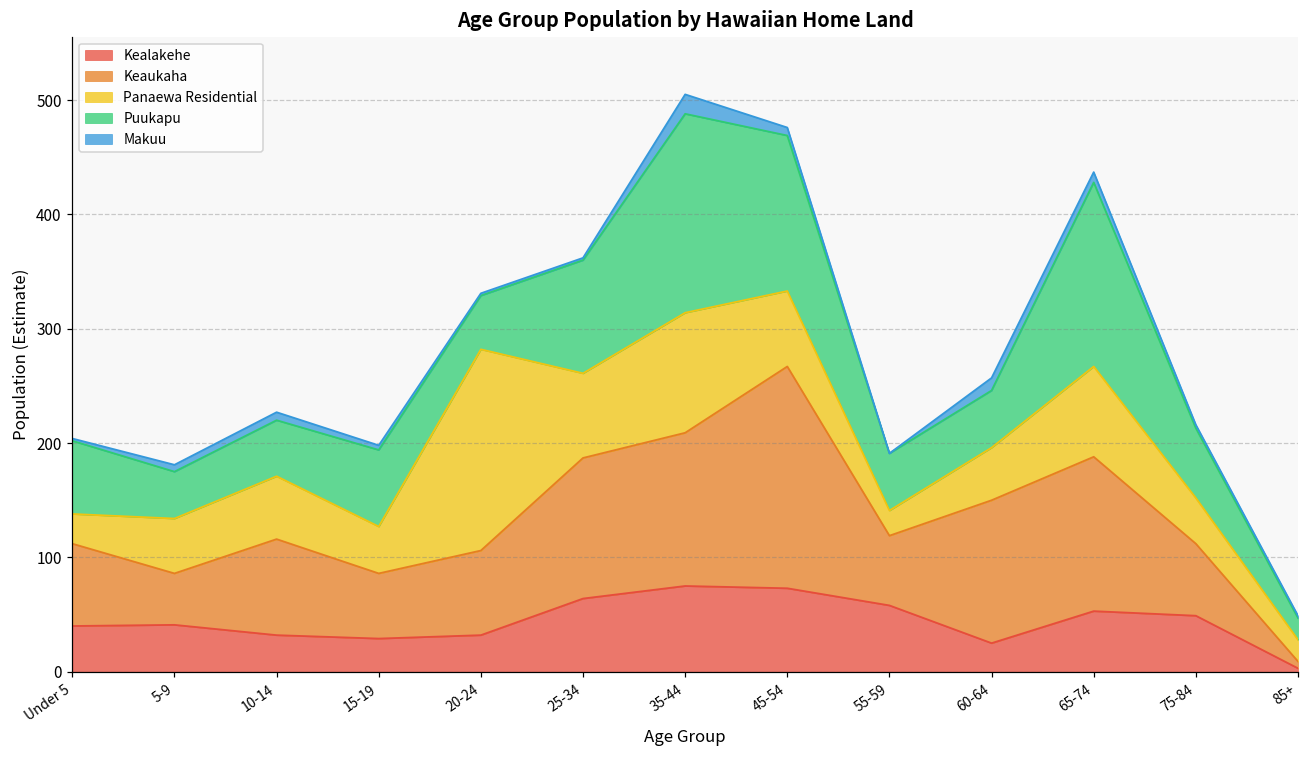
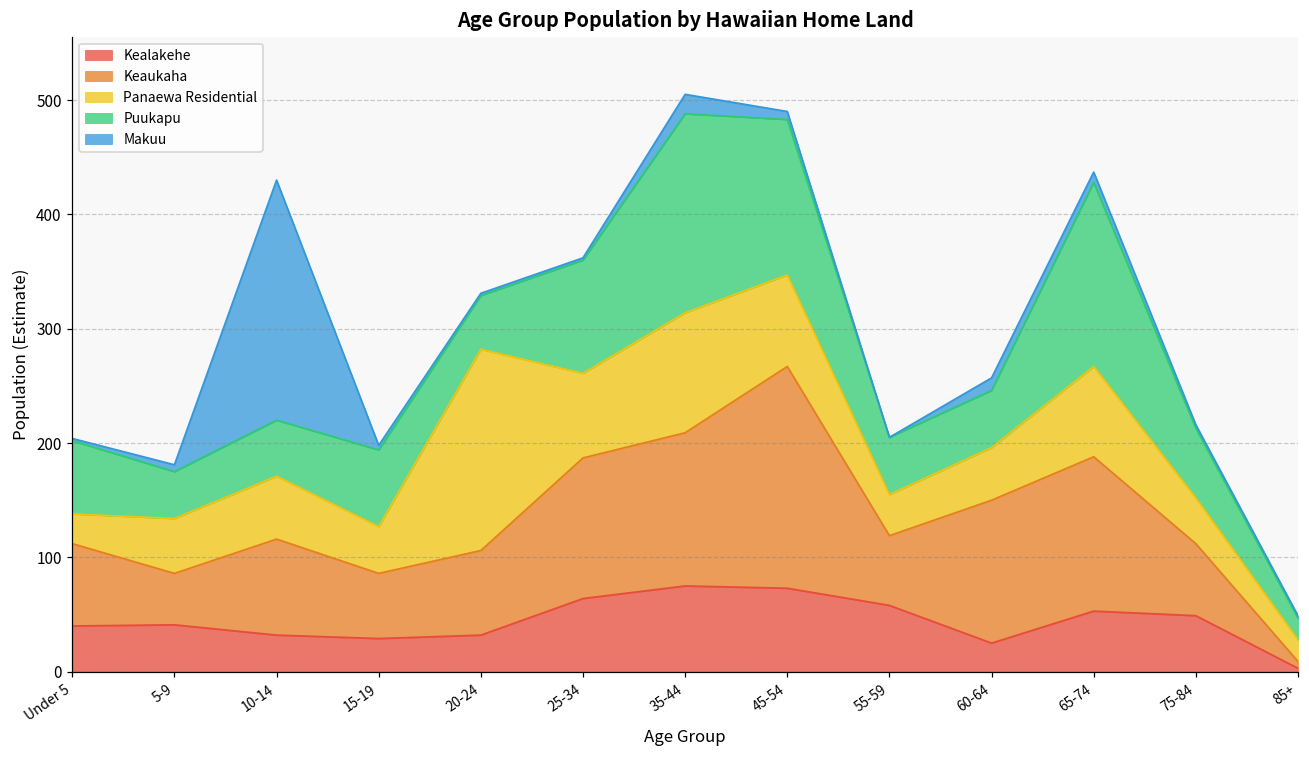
  {
    "Panaewa Residential": {
      "Under 5": 26,
      "5-9": 48,
      "10-14": 55,
      "15-19": 41,
      "20-24": 176,
      "25-34": 74,
      "35-44": 105,
-     "45-54": 66,
-     "55-59": 22,
+     "45-54": 80,
+     "55-59": 36,
      "60-64": 46,
      "65-74": 79,
      "75-84": 40,
      "85+": 19
    },
    "Puukapu": {
      "5-9": 41,
      "10-14": 49,
      "15-19": 67,
      "35-44": 174,
      "45-54": 136,
      "60-64": 50,
      "65-74": 161,
      "75-84": 61
    },
    "Makuu": {
      "5-9": 6,
-     "10-14": 7,
+     "10-14": 210,
      "15-19": 4,
      "35-44": 17,
      "45-54": 7,
      "60-64": 11,
      "65-74": 9,
      "75-84": 3
    }
  }
